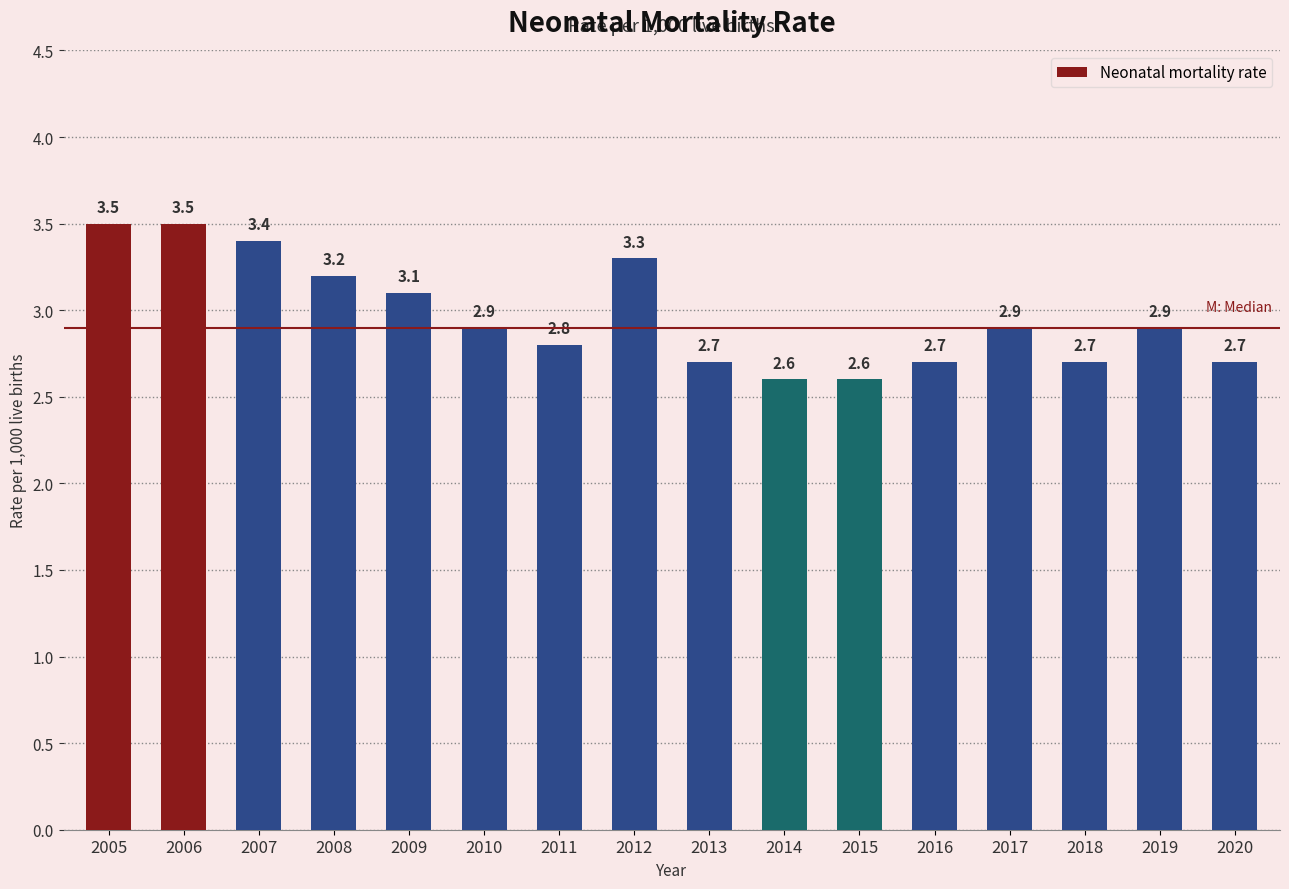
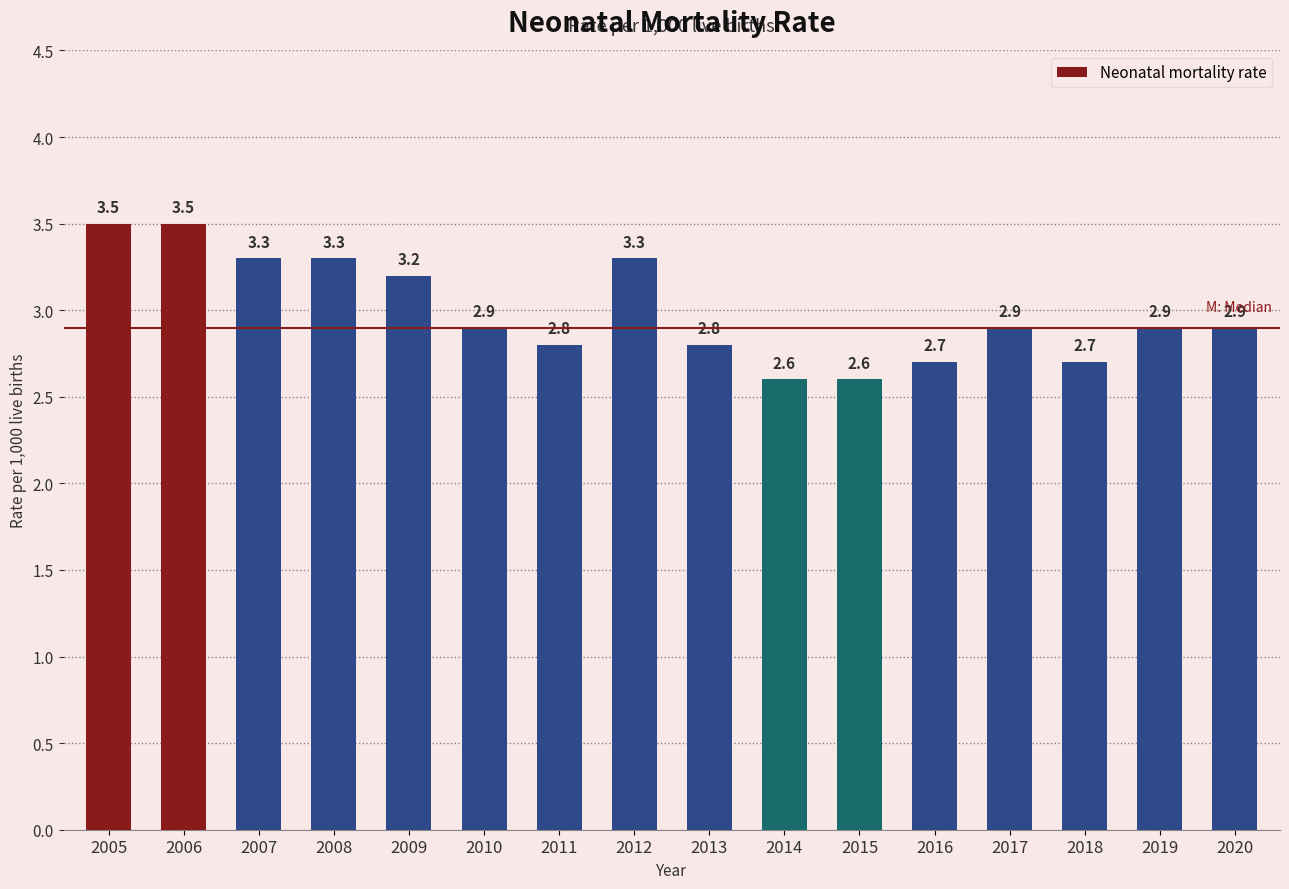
  {
    "2005": 3.5,
    "2006": 3.5,
-   "2007": 3.4,
-   "2008": 3.2,
-   "2009": 3.1,
+   "2007": 3.3,
+   "2008": 3.3,
+   "2009": 3.2,
    "2010": 2.9,
    "2011": 2.8,
    "2012": 3.3,
-   "2013": 2.7,
+   "2013": 2.8,
    "2014": 2.6,
    "2015": 2.6,
    "2016": 2.7,
    "2017": 2.9,
    "2018": 2.7,
    "2019": 2.9,
-   "2020": 2.7
+   "2020": 2.9
  }
